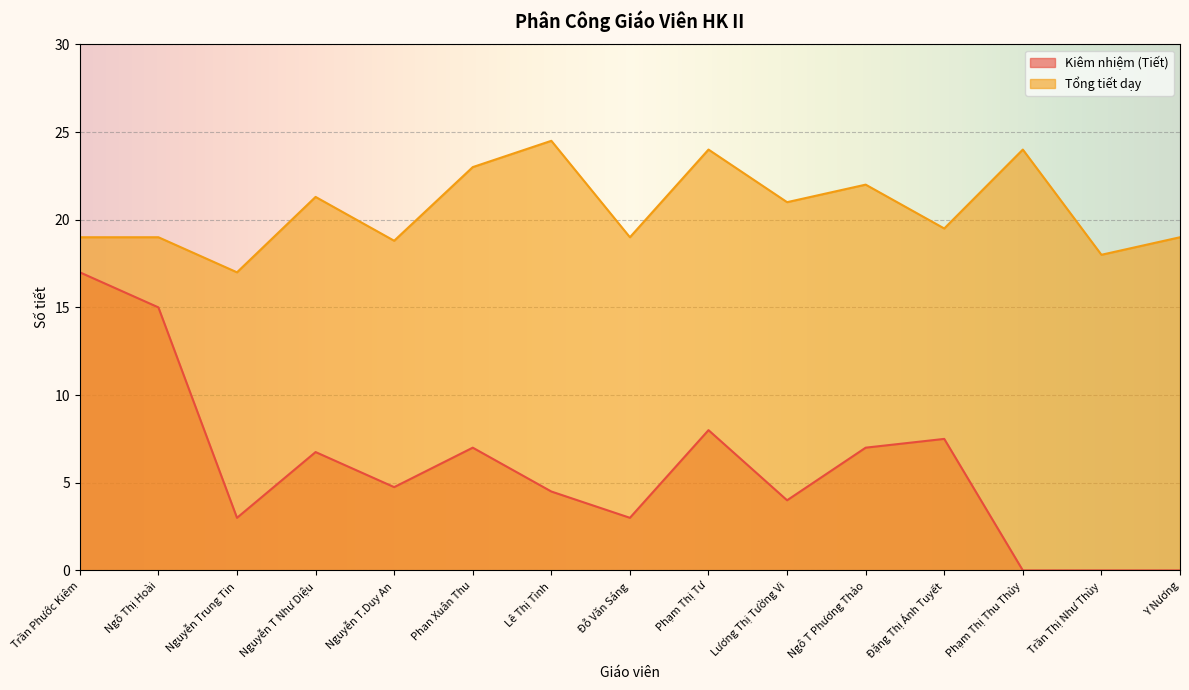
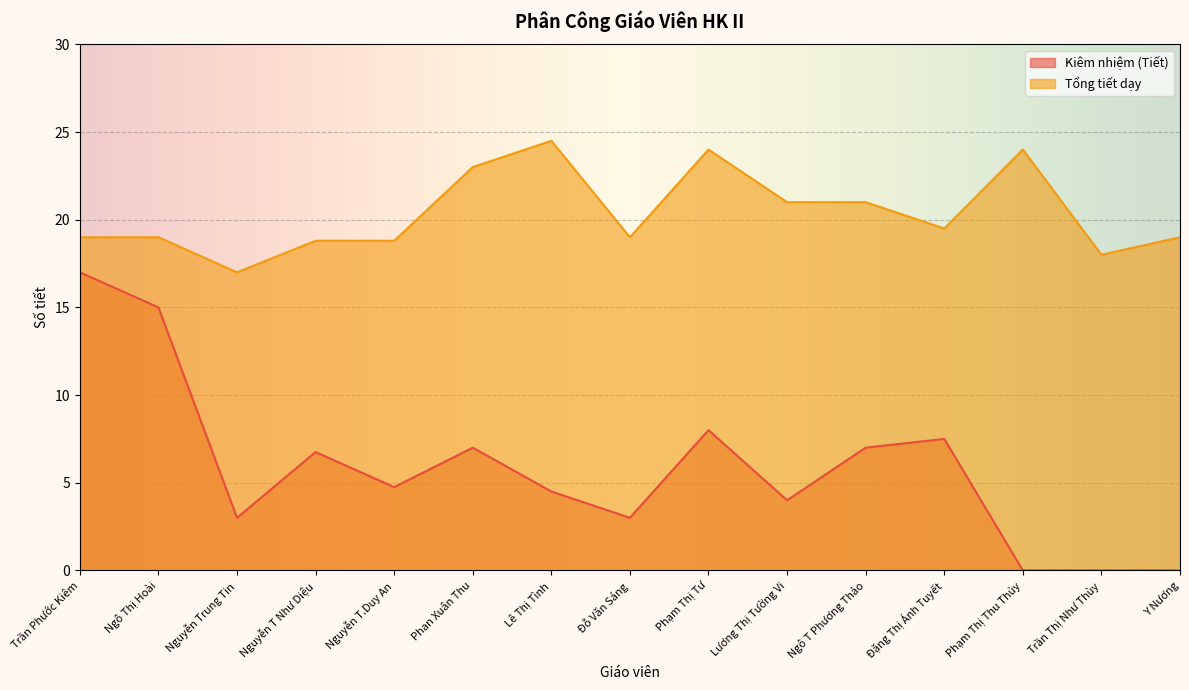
  {
    "Kiêm nhiệm (Tiết)": {
      "Trần Phước Kiêm": 17.0,
      "Ngô Thị Hoài": 15.0,
      "Nguyễn Trung Tin": 3.0,
      "Nguyễn T Như Diệu": 6.8,
      "Nguyễn T.Duy An": 4.8,
      "Phan Xuân Thu": 7.0,
      "Lê Thị Tình": 4.5,
      "Đỗ Văn Sáng": 3.0,
      "Phạm Thị Tư": 8.0,
      "Lương Thị Tường Vi": 4.0,
      "Ngô T Phương Thảo": 7.0,
      "Đặng Thị Ánh Tuyết": 7.5,
      "Phạm Thị Thu Thủy": 0.0,
      "Trần Thị Như Thùy": 0.0,
      "Y Nương": 0.0
    },
    "Tổng tiết dạy": {
      "Trần Phước Kiêm": 19.0,
      "Ngô Thị Hoài": 19.0,
      "Nguyễn Trung Tin": 17.0,
-     "Nguyễn T Như Diệu": 21.3,
+     "Nguyễn T Như Diệu": 18.8,
      "Nguyễn T.Duy An": 18.8,
      "Phan Xuân Thu": 23.0,
      "Lê Thị Tình": 24.5,
      "Đỗ Văn Sáng": 19.0,
      "Phạm Thị Tư": 24.0,
      "Lương Thị Tường Vi": 21.0,
-     "Ngô T Phương Thảo": 22,
+     "Ngô T Phương Thảo": 21,
      "Đặng Thị Ánh Tuyết": 19.5,
      "Phạm Thị Thu Thủy": 24.0,
      "Trần Thị Như Thùy": 18.0,
      "Y Nương": 19.0
    }
  }
